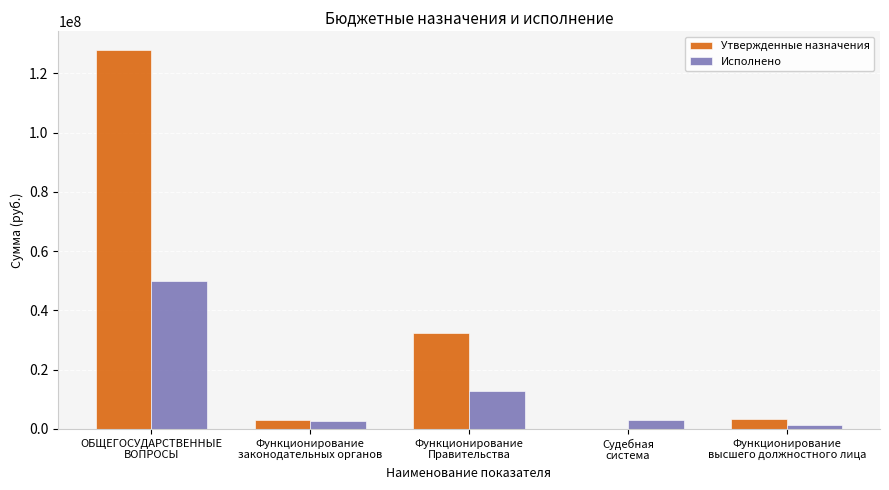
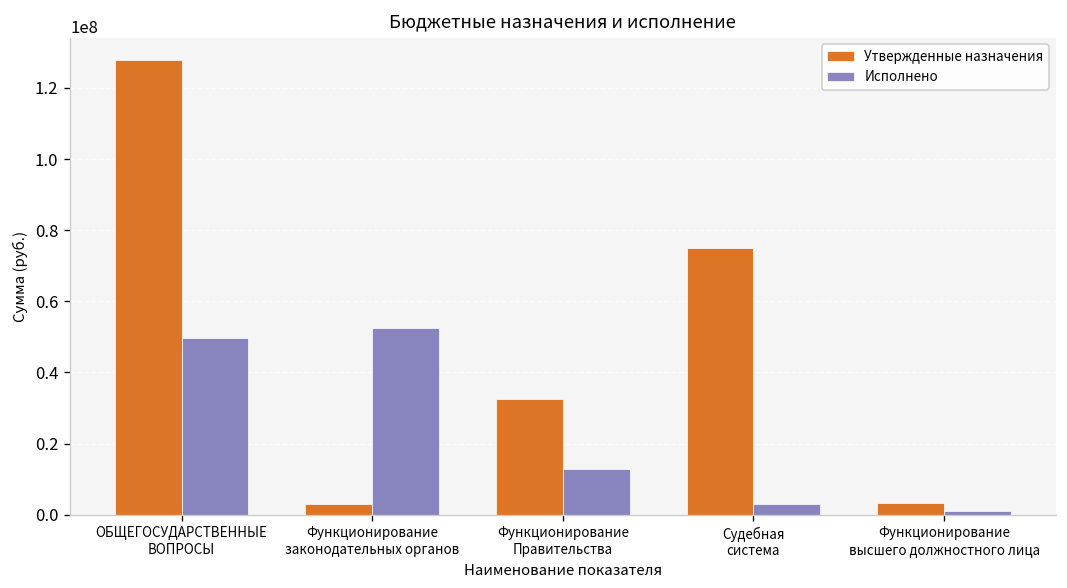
  {
    "Утвержденные назначения": {
      "ОБЩЕГОСУДАРСТВЕННЫЕ ВОПРОСЫ": 128000000,
      "Функционирование законодательных органов": 3000000,
      "Функционирование Правительства": 32000000,
-     "Судебная система": 0,
+     "Судебная система": 75000000,
      "Функционирование высшего должностного лица": 3000000
    },
    "Исполнено": {
      "ОБЩЕГОСУДАРСТВЕННЫЕ ВОПРОСЫ": 50000000,
-     "Функционирование законодательных органов": 3000000,
+     "Функционирование законодательных органов": 52000000,
      "Функционирование Правительства": 13000000,
      "Судебная система": 3000000,
      "Функционирование высшего должностного лица": 1000000
    }
  }
